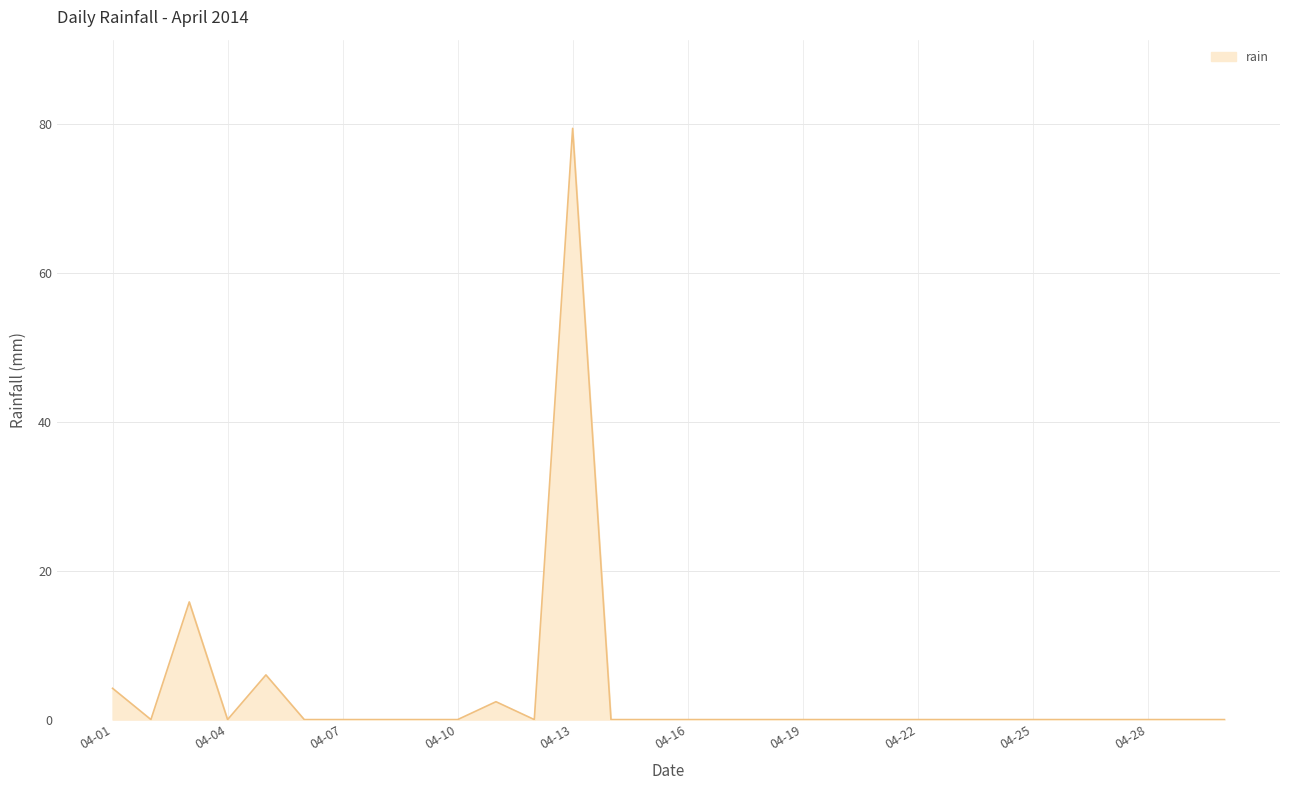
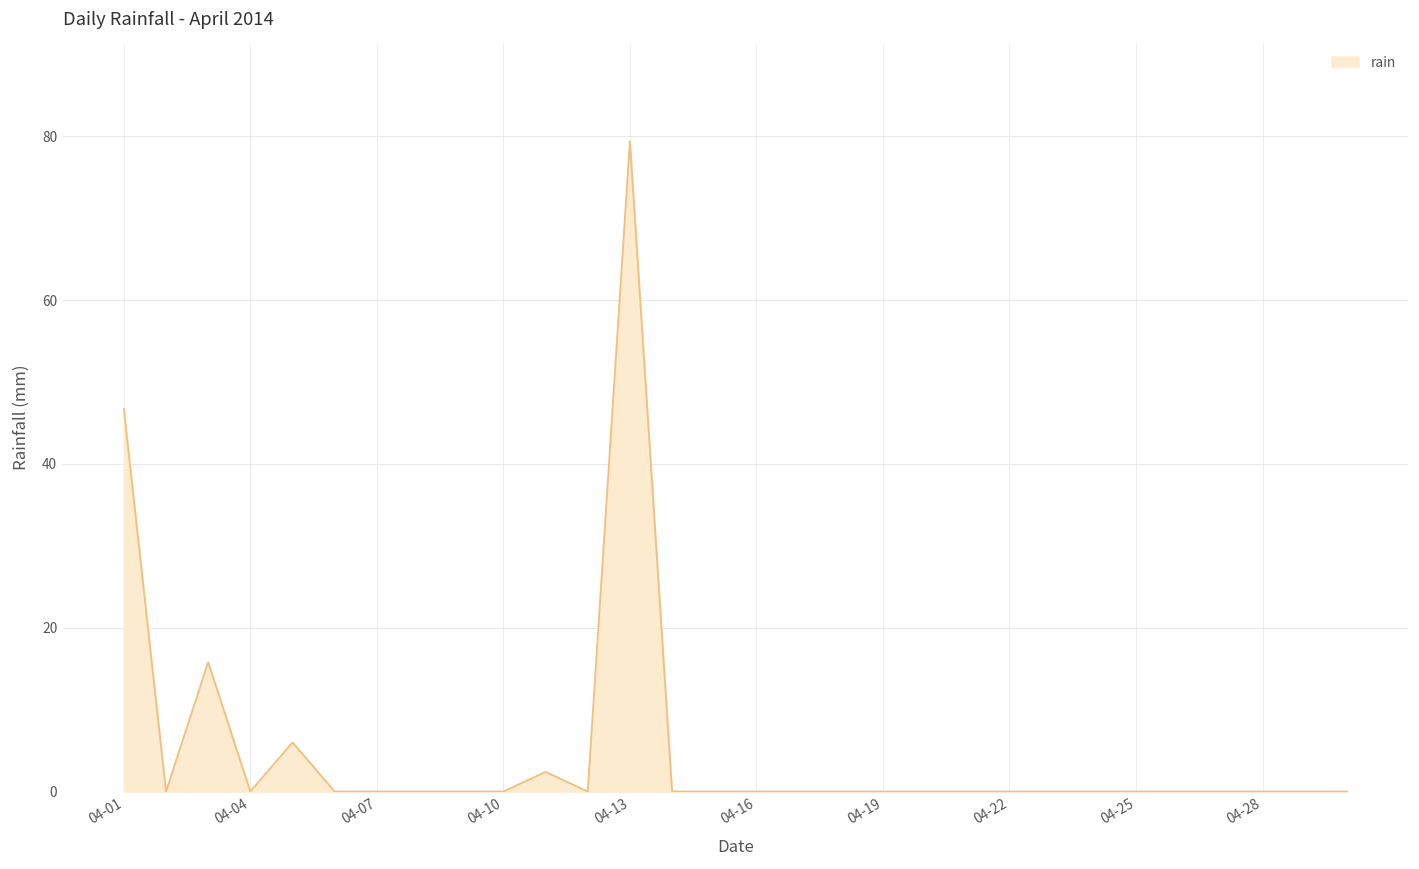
  {
-   "04-01": 4,
+   "04-01": 47,
    "04-04": 0,
    "04-07": 0,
    "04-10": 0,
    "04-13": 79,
    "04-16": 0,
    "04-19": 0,
    "04-22": 0,
    "04-25": 0,
    "04-28": 0
  }
